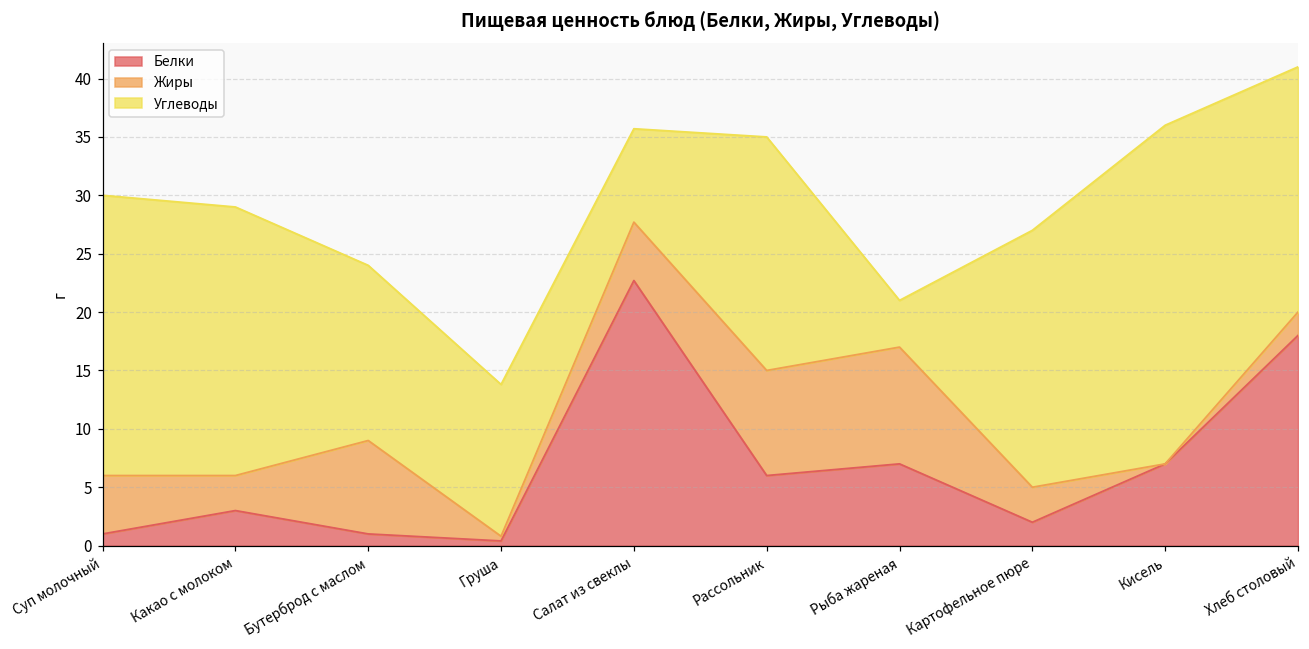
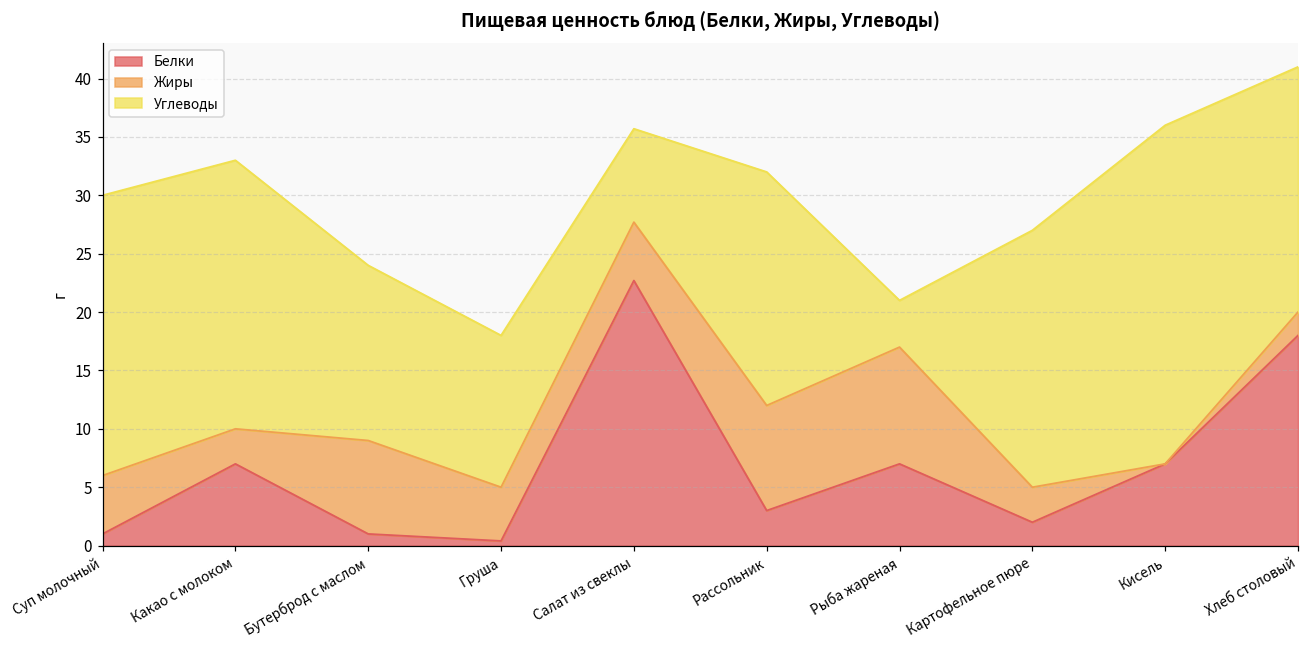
  {
    "Белки": {
      "Суп молочный": 1,
-     "Какао с молоком": 3,
+     "Какао с молоком": 7,
      "Бутерброд с маслом": 1,
      "Груша": 0.4,
      "Салат из свеклы": 22.7,
-     "Рассольник": 6,
+     "Рассольник": 3,
      "Рыба жареная": 7,
      "Картофельное пюре": 2,
      "Хлеб столовый": 18
    },
    "Жиры": {
      "Суп молочный": 5.0,
      "Какао с молоком": 3.0,
      "Бутерброд с маслом": 8.0,
-     "Груша": 0.4,
+     "Груша": 4.6,
      "Салат из свеклы": 5.0,
      "Рассольник": 9.0,
      "Рыба жареная": 10.0,
      "Картофельное пюре": 3.0,
      "Хлеб столовый": 2.0
    },
    "Углеводы": {
      "Суп молочный": 24.0,
      "Какао с молоком": 23.0,
      "Бутерброд с маслом": 15.0,
      "Груша": 13.0,
      "Салат из свеклы": 8.0,
      "Рассольник": 20.0,
      "Рыба жареная": 4.0,
      "Картофельное пюре": 22.0,
      "Кисель": 29.0,
      "Хлеб столовый": 21.0
    }
  }
